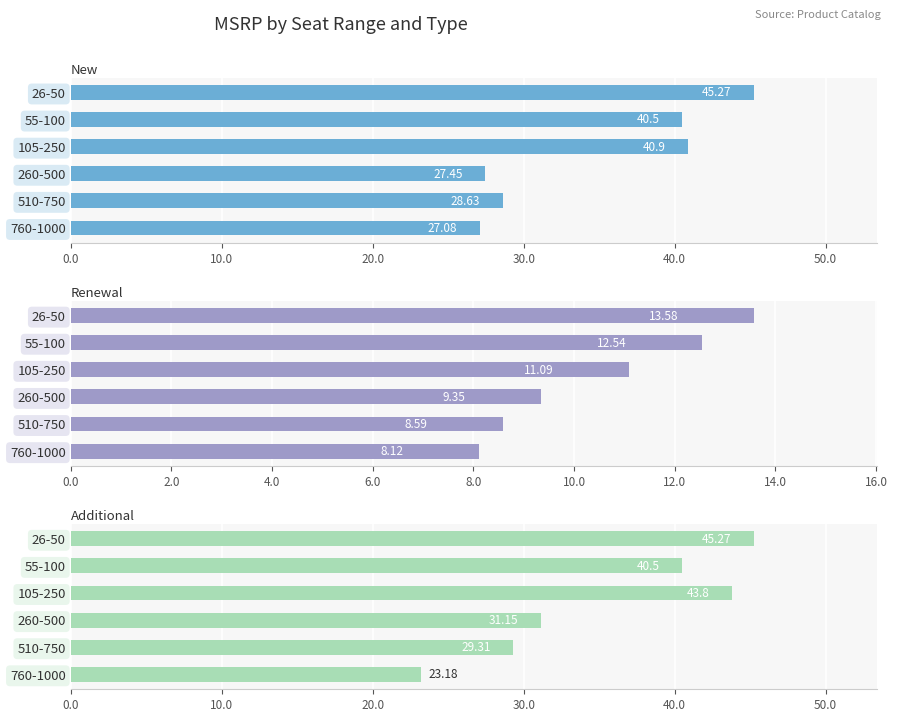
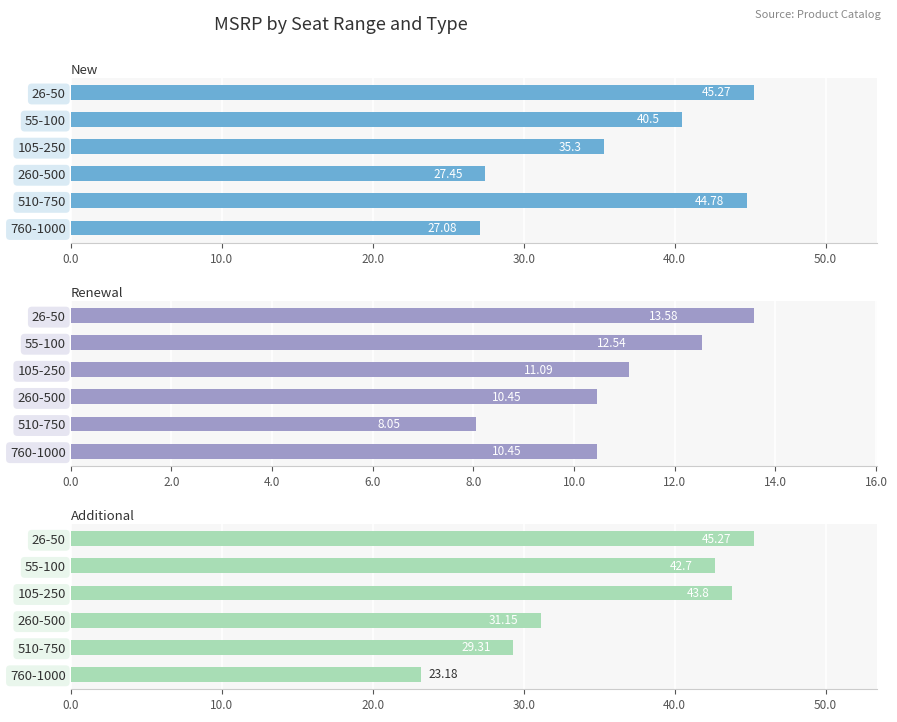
  {
    "New": {
      "26-50": 45.27,
      "55-100": 40.5,
-     "105-250": 40.9,
+     "105-250": 35.3,
      "260-500": 27.45,
-     "510-750": 28.63,
+     "510-750": 44.78,
      "760-1000": 27.08
    },
    "Renewal": {
      "26-50": 13.58,
      "55-100": 12.54,
      "105-250": 11.09,
-     "260-500": 9.35,
-     "510-750": 8.59,
-     "760-1000": 8.12
+     "260-500": 10.45,
+     "510-750": 8.05,
+     "760-1000": 10.45
    },
    "Additional": {
      "26-50": 45.27,
-     "55-100": 40.5,
+     "55-100": 42.7,
      "105-250": 43.8,
      "260-500": 31.15,
      "510-750": 29.31,
      "760-1000": 23.18
    }
  }
